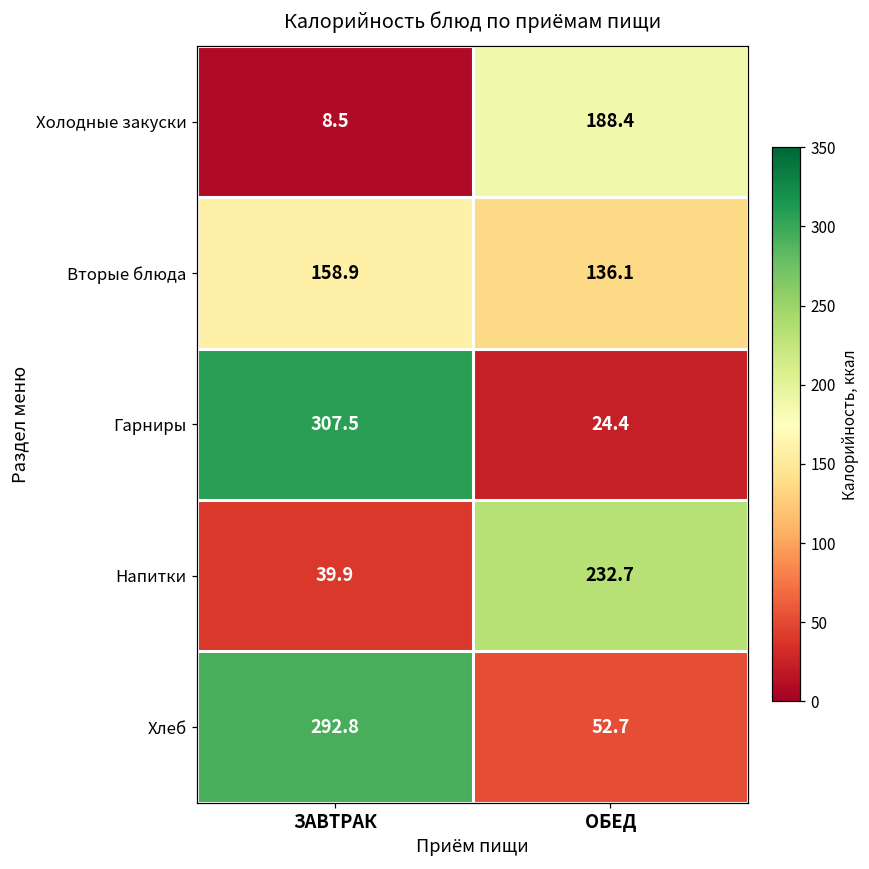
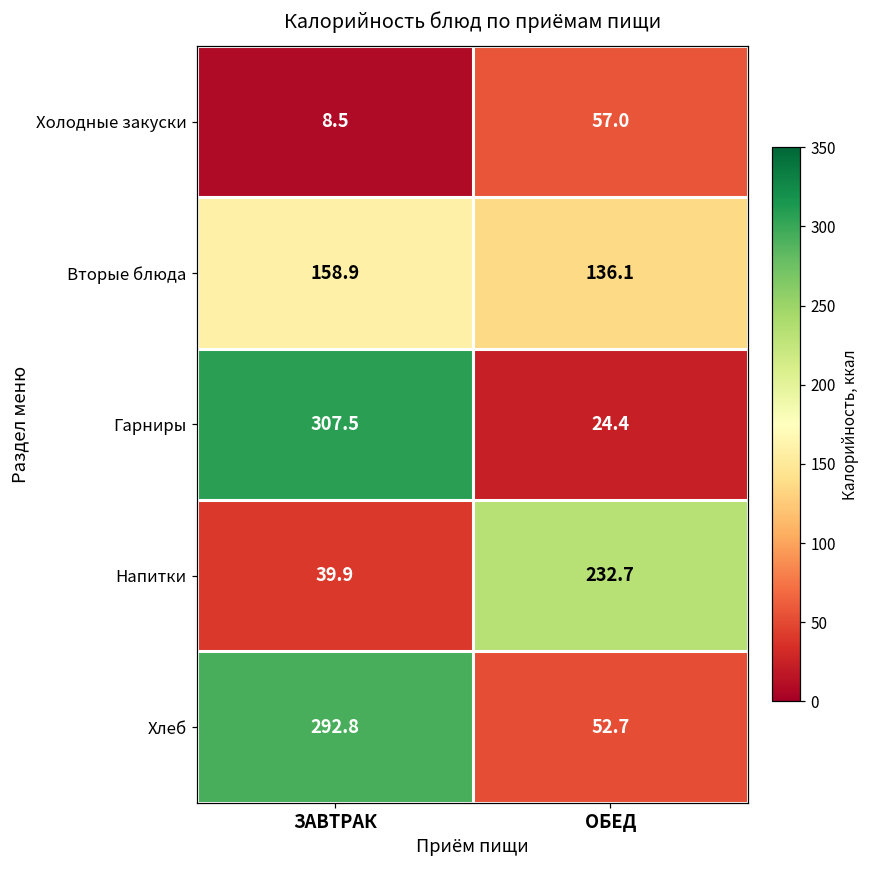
  {
    "Холодные закуски": {
      "ЗАВТРАК": 8.5,
-     "ОБЕД": 188.4
+     "ОБЕД": 57.0
    },
    "Вторые блюда": {
      "ЗАВТРАК": 158.9,
      "ОБЕД": 136.1
    },
    "Гарниры": {
      "ЗАВТРАК": 307.5,
      "ОБЕД": 24.4
    },
    "Напитки": {
      "ЗАВТРАК": 39.9,
      "ОБЕД": 232.7
    },
    "Хлеб": {
      "ЗАВТРАК": 292.8,
      "ОБЕД": 52.7
    }
  }
